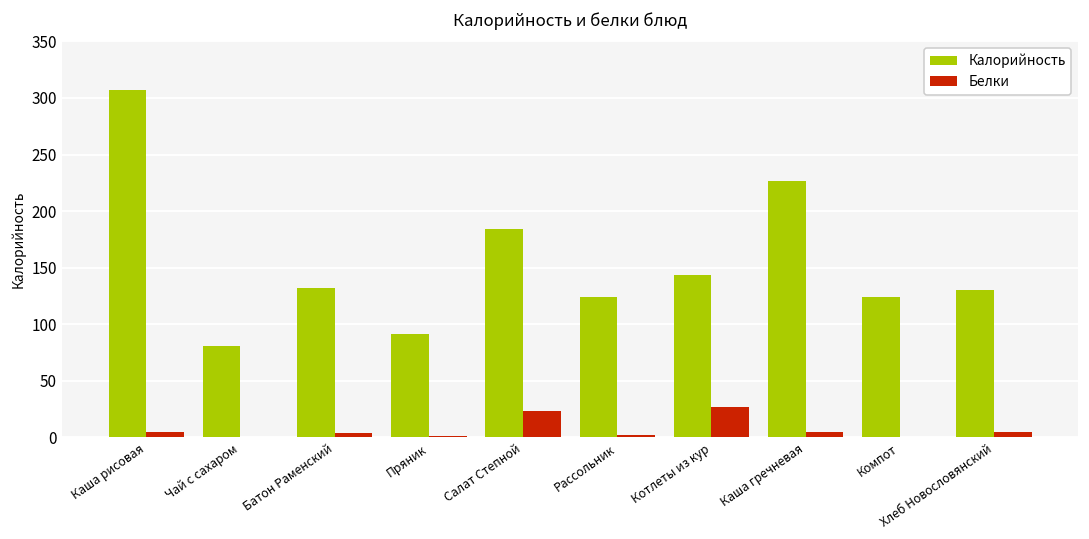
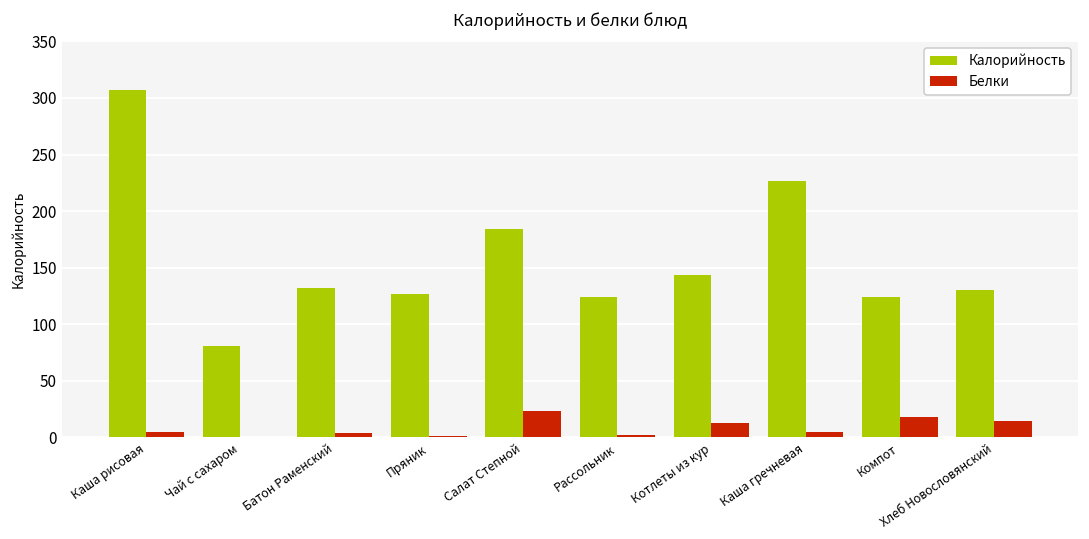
  {
    "Калорийность": {
      "Каша рисовая": 307,
      "Чай с сахаром": 81,
      "Батон Раменский": 133,
-     "Пряник": 91,
+     "Пряник": 127,
      "Салат Степной": 184,
      "Рассольник": 124,
      "Котлеты из кур": 143,
      "Каша гречневая": 227,
      "Компот": 124,
      "Хлеб Новословянский": 130
    },
    "Белки": {
      "Каша рисовая": 5,
      "Батон Раменский": 4,
      "Салат Степной": 23,
      "Рассольник": 3,
-     "Котлеты из кур": 27,
+     "Котлеты из кур": 13,
      "Каша гречневая": 5,
-     "Компот": 1,
-     "Хлеб Новословянский": 5
+     "Компот": 18,
+     "Хлеб Новословянский": 14
    }
  }
